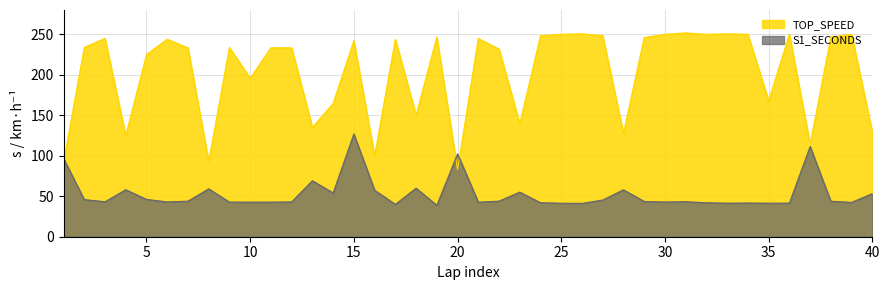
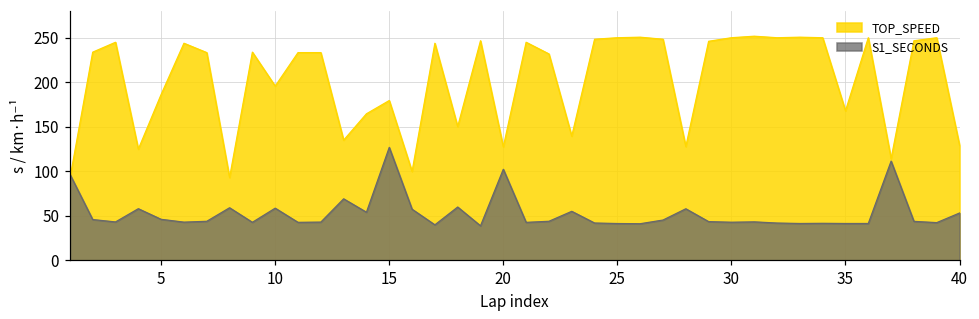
  {
    "TOP_SPEED": {
-     "5": 230,
+     "5": 190,
      "10": 200,
-     "15": 240,
-     "20": 80,
+     "15": 180,
+     "20": 130,
      "25": 250,
      "30": 250,
      "35": 170,
      "40": 130
    },
    "S1_SECONDS": {
      "5": 50,
-     "10": 40,
+     "10": 60,
      "15": 130,
      "20": 100,
      "25": 40,
      "30": 40,
      "35": 40,
      "40": 50
    }
  }
